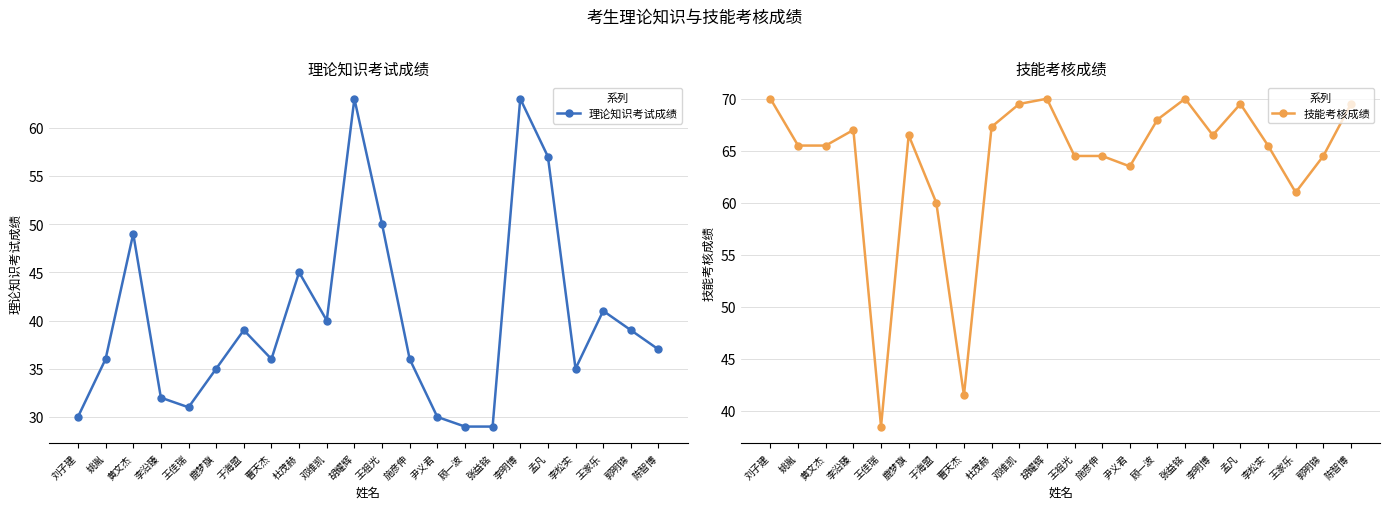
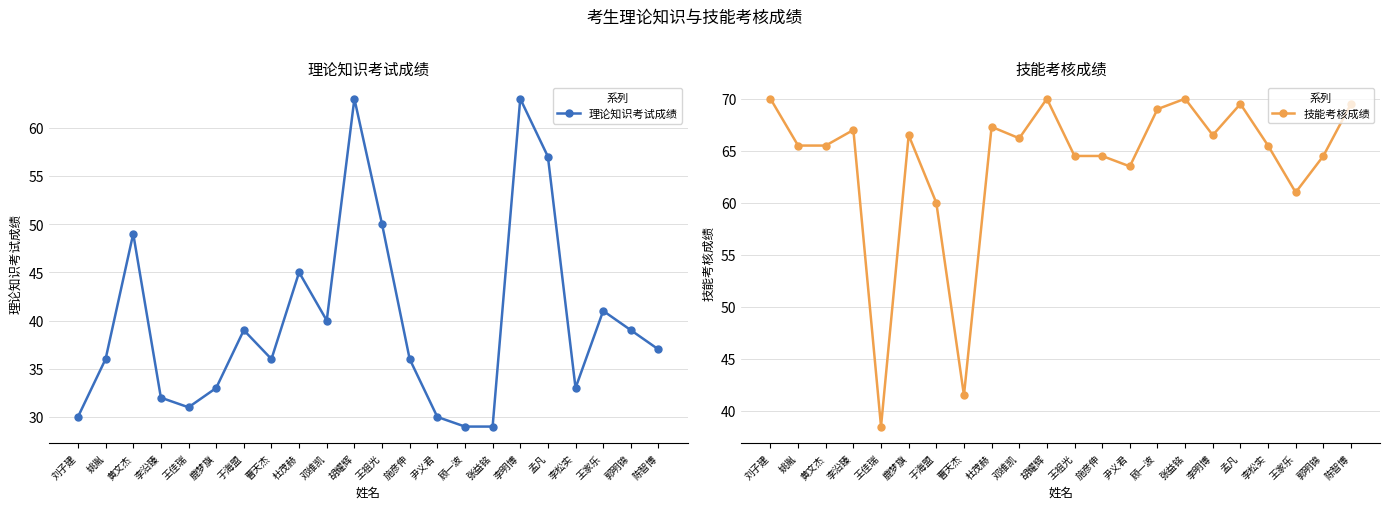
  {
    "理论知识考试成绩": {
      "刘子建": 30,
      "姚胤": 36,
      "黄文杰": 49,
      "李沿臻": 32,
      "王佳瑞": 31,
-     "鹿梦旗": 35,
+     "鹿梦旗": 33,
      "于海盟": 39,
      "曹天杰": 36,
      "杜茂赫": 45,
      "邓维凯": 40,
      "胡耀辉": 63,
      "王祖光": 50,
      "施彦伸": 36,
      "尹义君": 30,
      "顾一波": 29,
      "张益铭": 29,
      "李明博": 63,
      "孟凡": 57,
-     "李松实": 35,
+     "李松实": 33,
      "王家乐": 41,
      "郭明锦": 39,
      "陈智博": 37
    },
    "技能考核成绩": {
      "刘子建": 70.0,
      "姚胤": 65.5,
      "黄文杰": 65.5,
      "李沿臻": 67.0,
      "王佳瑞": 38.5,
      "鹿梦旗": 66.5,
      "于海盟": 60.0,
      "曹天杰": 41.5,
      "杜茂赫": 67.3,
-     "邓维凯": 69.5,
+     "邓维凯": 66.2,
      "胡耀辉": 70.0,
      "王祖光": 64.5,
      "施彦伸": 64.5,
      "尹义君": 63.5,
-     "顾一波": 68,
+     "顾一波": 69,
      "张益铭": 70.0,
      "李明博": 66.5,
      "孟凡": 69.5,
      "李松实": 65.5,
      "王家乐": 61.0,
      "郭明锦": 64.5
    }
  }
